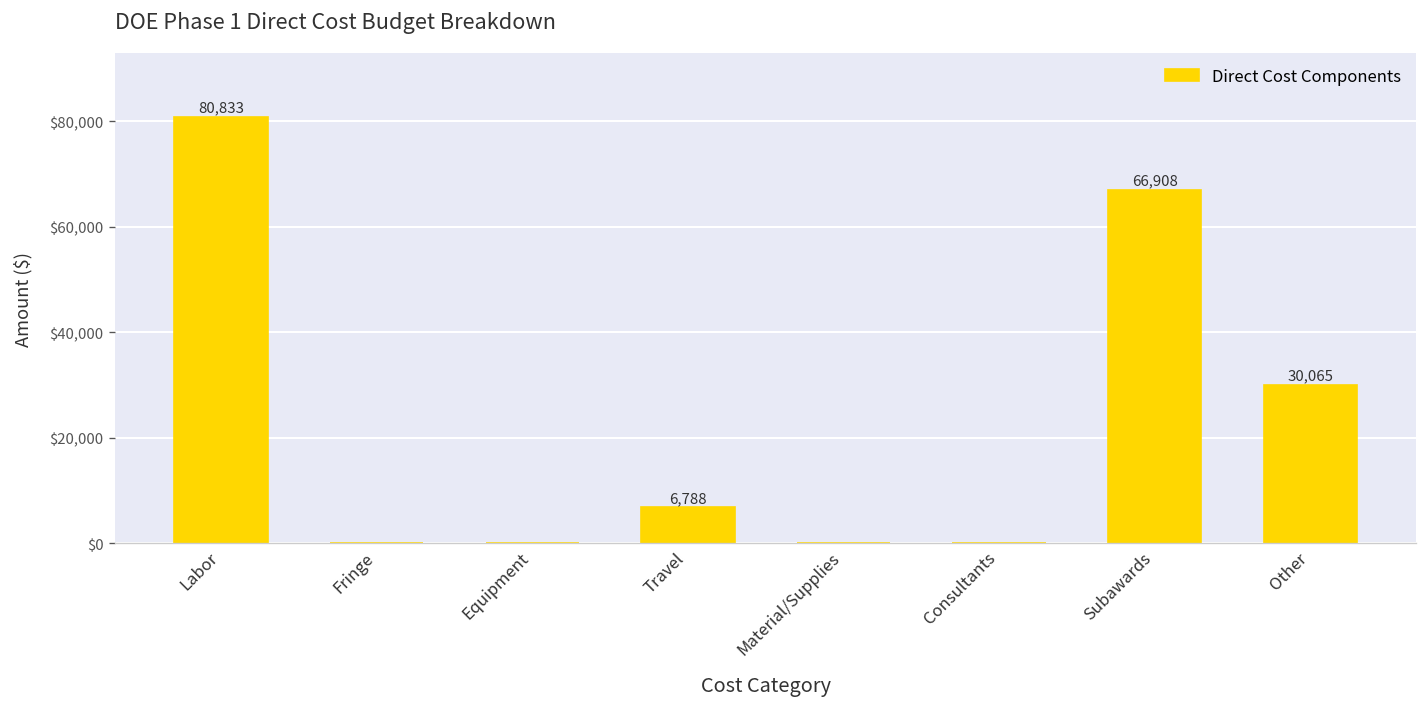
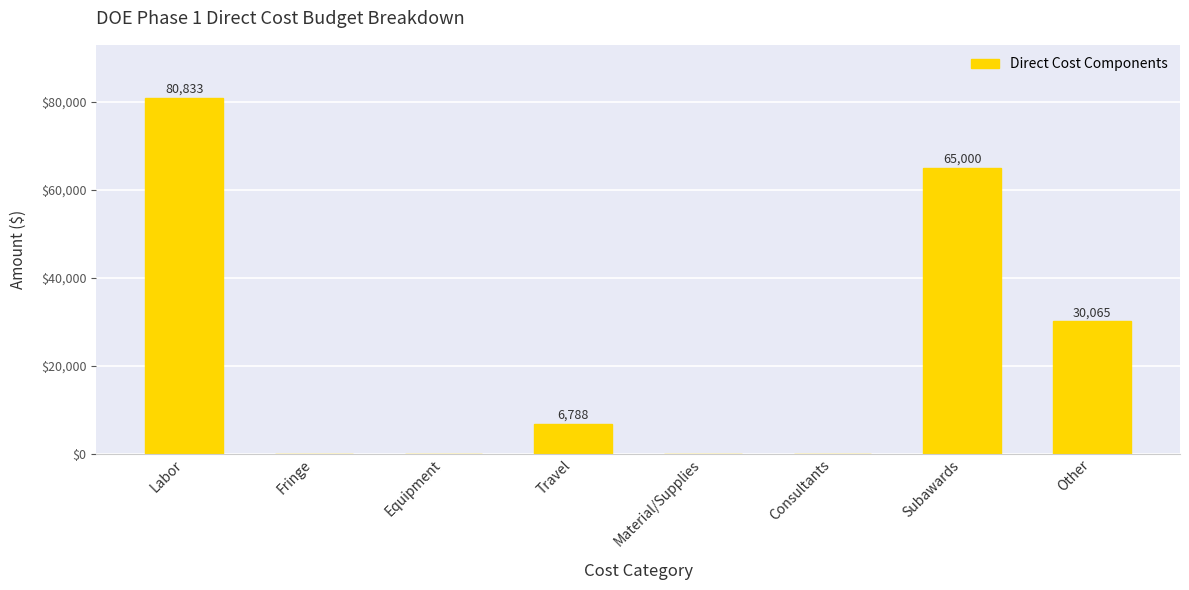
  {
    "Labor": "80,833",
    "Travel": "6,788",
-   "Subawards": "66,908",
+   "Subawards": "65,000",
    "Other": "30,065"
  }
